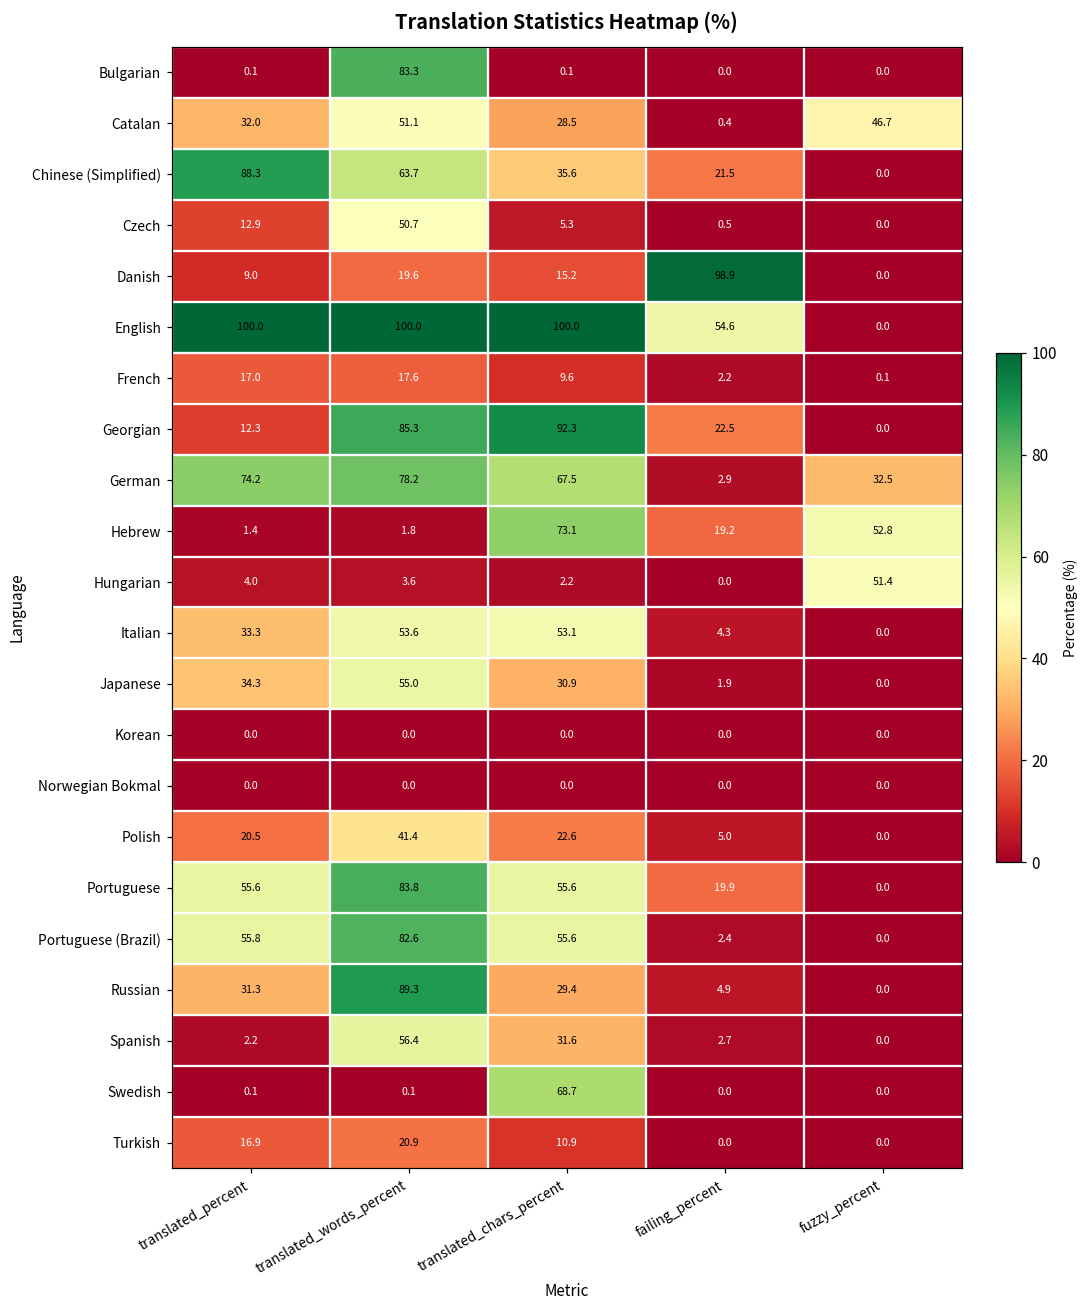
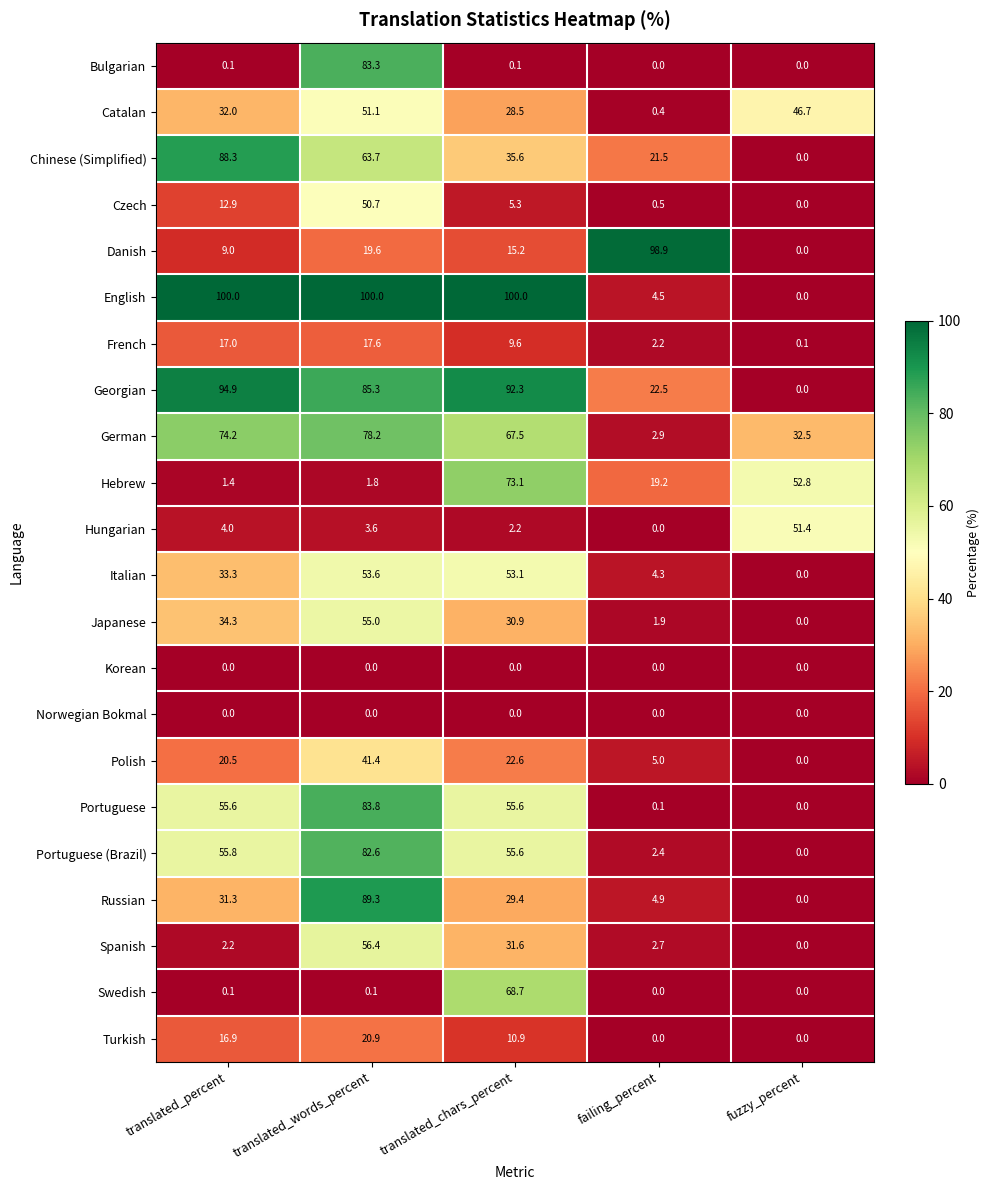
  {
    "Bulgarian": {
      "translated_percent": 0.1,
      "translated_words_percent": 83.3,
      "translated_chars_percent": 0.1,
      "failing_percent": 0.0,
      "fuzzy_percent": 0.0
    },
    "Catalan": {
      "translated_percent": 32.0,
      "translated_words_percent": 51.1,
      "translated_chars_percent": 28.5,
      "failing_percent": 0.4,
      "fuzzy_percent": 46.7
    },
    "Chinese (Simplified)": {
      "translated_percent": 88.3,
      "translated_words_percent": 63.7,
      "translated_chars_percent": 35.6,
      "failing_percent": 21.5,
      "fuzzy_percent": 0.0
    },
    "Czech": {
      "translated_percent": 12.9,
      "translated_words_percent": 50.7,
      "translated_chars_percent": 5.3,
      "failing_percent": 0.5,
      "fuzzy_percent": 0.0
    },
    "Danish": {
      "translated_percent": 9.0,
      "translated_words_percent": 19.6,
      "translated_chars_percent": 15.2,
      "failing_percent": 98.9,
      "fuzzy_percent": 0.0
    },
    "English": {
      "translated_percent": 100.0,
      "translated_words_percent": 100.0,
      "translated_chars_percent": 100.0,
-     "failing_percent": 54.6,
+     "failing_percent": 4.5,
      "fuzzy_percent": 0.0
    },
    "French": {
      "translated_percent": 17.0,
      "translated_words_percent": 17.6,
      "translated_chars_percent": 9.6,
      "failing_percent": 2.2,
      "fuzzy_percent": 0.1
    },
    "Georgian": {
-     "translated_percent": 12.3,
+     "translated_percent": 94.9,
      "translated_words_percent": 85.3,
      "translated_chars_percent": 92.3,
      "failing_percent": 22.5,
      "fuzzy_percent": 0.0
    },
    "German": {
      "translated_percent": 74.2,
      "translated_words_percent": 78.2,
      "translated_chars_percent": 67.5,
      "failing_percent": 2.9,
      "fuzzy_percent": 32.5
    },
    "Hebrew": {
      "translated_percent": 1.4,
      "translated_words_percent": 1.8,
      "translated_chars_percent": 73.1,
      "failing_percent": 19.2,
      "fuzzy_percent": 52.8
    },
    "Hungarian": {
      "translated_percent": 4.0,
      "translated_words_percent": 3.6,
      "translated_chars_percent": 2.2,
      "failing_percent": 0.0,
      "fuzzy_percent": 51.4
    },
    "Italian": {
      "translated_percent": 33.3,
      "translated_words_percent": 53.6,
      "translated_chars_percent": 53.1,
      "failing_percent": 4.3,
      "fuzzy_percent": 0.0
    },
    "Japanese": {
      "translated_percent": 34.3,
      "translated_words_percent": 55.0,
      "translated_chars_percent": 30.9,
      "failing_percent": 1.9,
      "fuzzy_percent": 0.0
    },
    "Korean": {
      "translated_percent": 0.0,
      "translated_words_percent": 0.0,
      "translated_chars_percent": 0.0,
      "failing_percent": 0.0,
      "fuzzy_percent": 0.0
    },
    "Norwegian Bokmal": {
      "translated_percent": 0.0,
      "translated_words_percent": 0.0,
      "translated_chars_percent": 0.0,
      "failing_percent": 0.0,
      "fuzzy_percent": 0.0
    },
    "Polish": {
      "translated_percent": 20.5,
      "translated_words_percent": 41.4,
      "translated_chars_percent": 22.6,
      "failing_percent": 5.0,
      "fuzzy_percent": 0.0
    },
    "Portuguese": {
      "translated_percent": 55.6,
      "translated_words_percent": 83.8,
      "translated_chars_percent": 55.6,
-     "failing_percent": 19.9,
+     "failing_percent": 0.1,
      "fuzzy_percent": 0.0
    },
    "Portuguese (Brazil)": {
      "translated_percent": 55.8,
      "translated_words_percent": 82.6,
      "translated_chars_percent": 55.6,
      "failing_percent": 2.4,
      "fuzzy_percent": 0.0
    },
    "Russian": {
      "translated_percent": 31.3,
      "translated_words_percent": 89.3,
      "translated_chars_percent": 29.4,
      "failing_percent": 4.9,
      "fuzzy_percent": 0.0
    },
    "Spanish": {
      "translated_percent": 2.2,
      "translated_words_percent": 56.4,
      "translated_chars_percent": 31.6,
      "failing_percent": 2.7,
      "fuzzy_percent": 0.0
    },
    "Swedish": {
      "translated_percent": 0.1,
      "translated_words_percent": 0.1,
      "translated_chars_percent": 68.7,
      "failing_percent": 0.0,
      "fuzzy_percent": 0.0
    },
    "Turkish": {
      "translated_percent": 16.9,
      "translated_words_percent": 20.9,
      "translated_chars_percent": 10.9,
      "failing_percent": 0.0,
      "fuzzy_percent": 0.0
    }
  }
